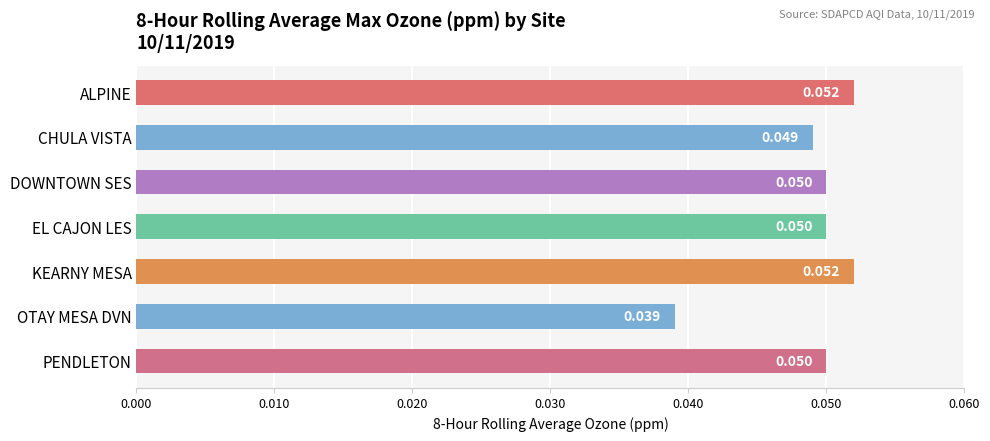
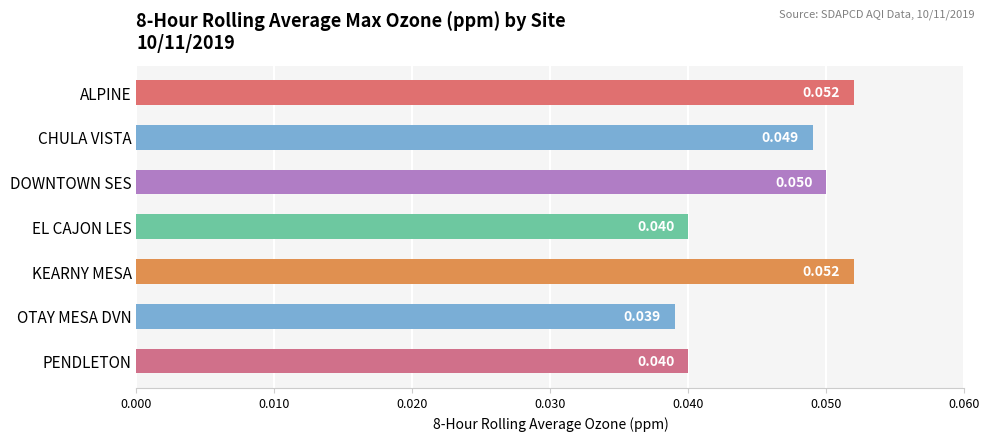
  {
    "ALPINE": 0.052,
    "CHULA VISTA": 0.049,
    "DOWNTOWN SES": 0.050,
-   "EL CAJON LES": 0.050,
+   "EL CAJON LES": 0.040,
    "KEARNY MESA": 0.052,
    "OTAY MESA DVN": 0.039,
-   "PENDLETON": 0.050
+   "PENDLETON": 0.040
  }
